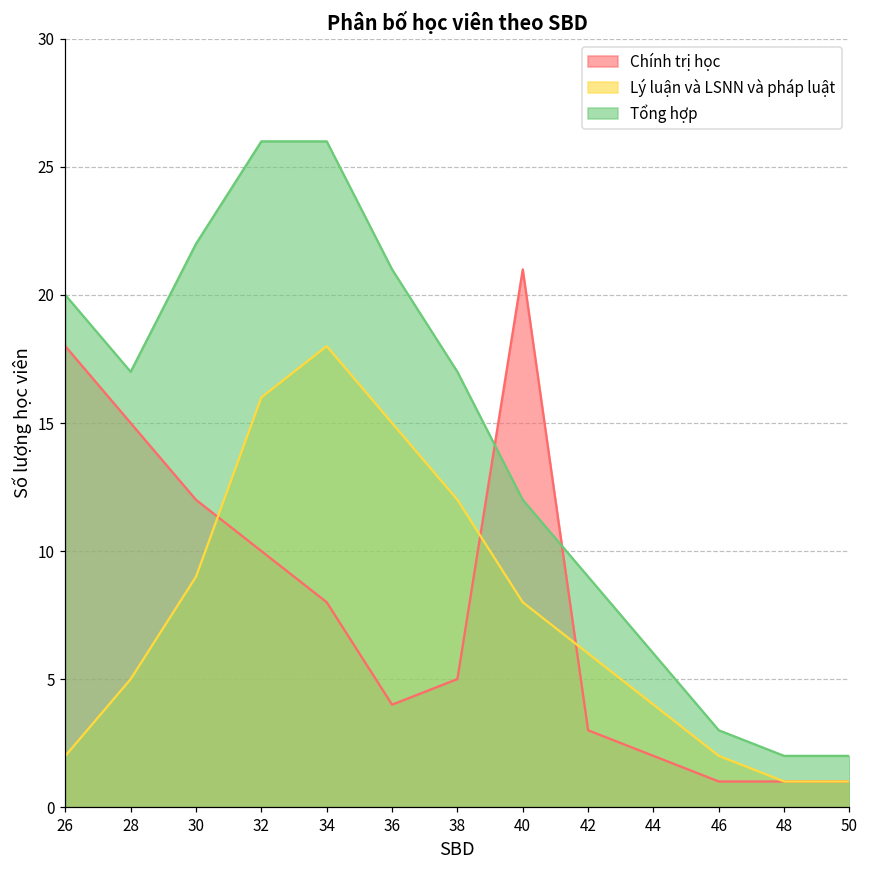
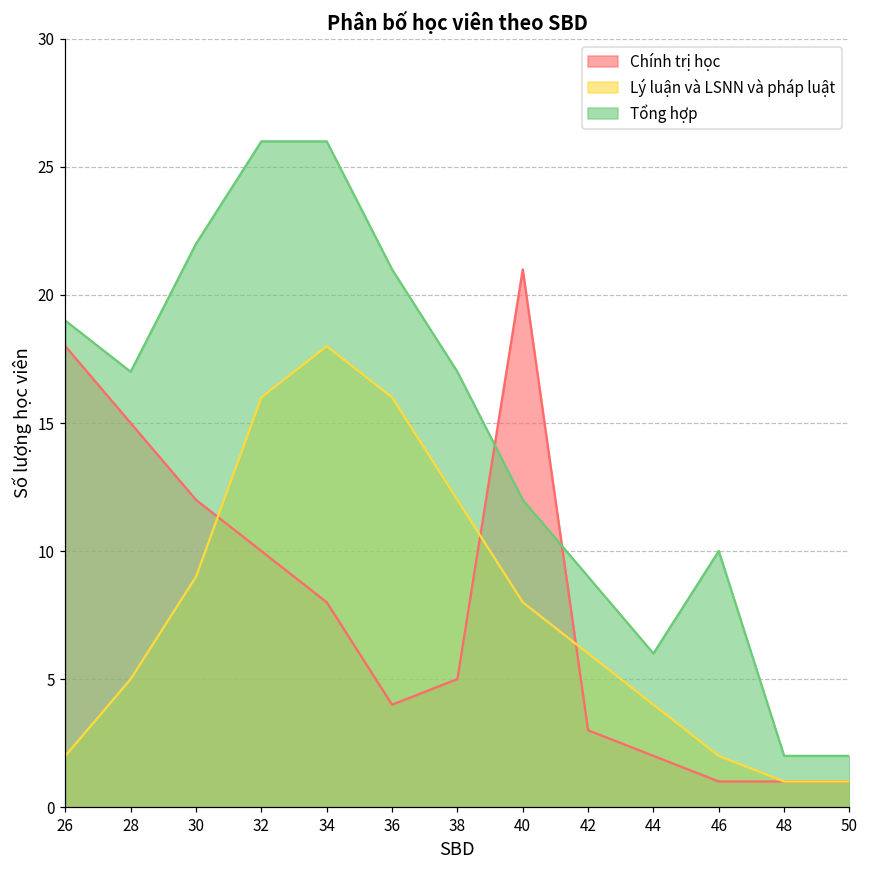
  {
    "Chính trị học": {
      "26": 18,
      "28": 15,
      "30": 12,
      "32": 10,
      "34": 8,
      "36": 4,
      "38": 5,
      "40": 21,
      "42": 3,
      "44": 2,
      "46": 1
    },
    "Lý luận và LSNN và pháp luật": {
      "26": 2,
      "28": 5,
      "30": 9,
      "32": 16,
      "34": 18,
-     "36": 15,
+     "36": 16,
      "38": 12,
      "40": 8,
      "42": 6,
      "44": 4,
      "46": 2
    },
    "Tổng hợp": {
-     "26": 20,
+     "26": 19,
      "28": 17,
      "30": 22,
      "32": 26,
      "34": 26,
      "36": 21,
      "38": 17,
      "40": 12,
      "42": 9,
      "44": 6,
-     "46": 3,
+     "46": 10,
      "48": 2,
      "50": 2
    }
  }
